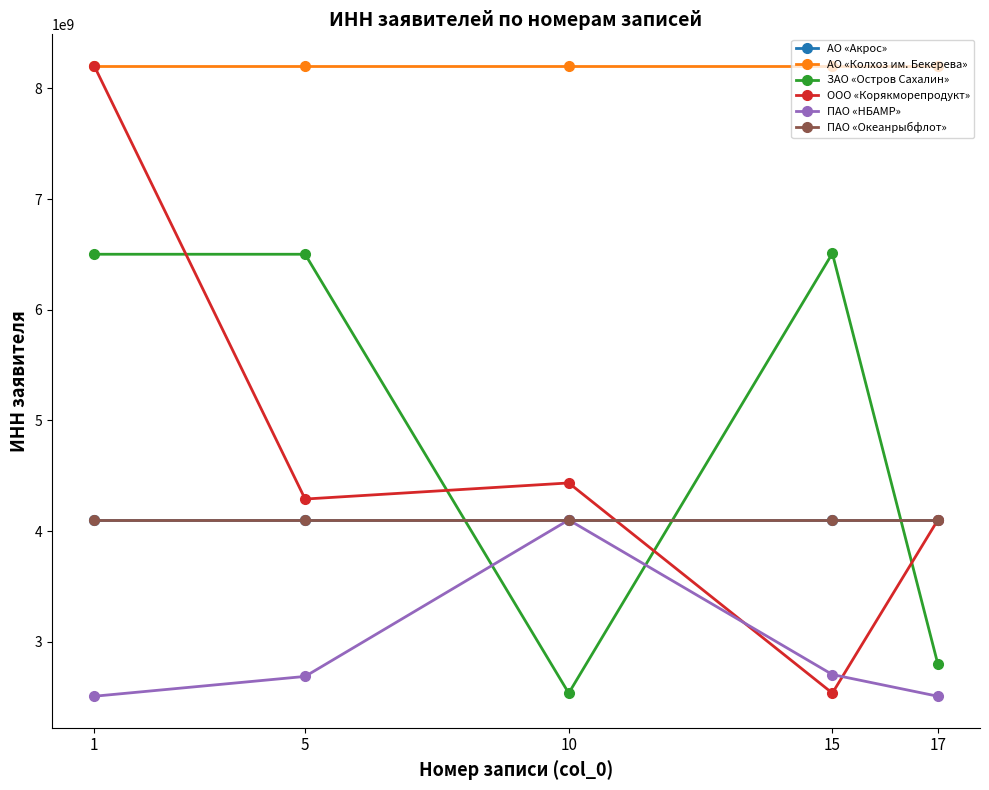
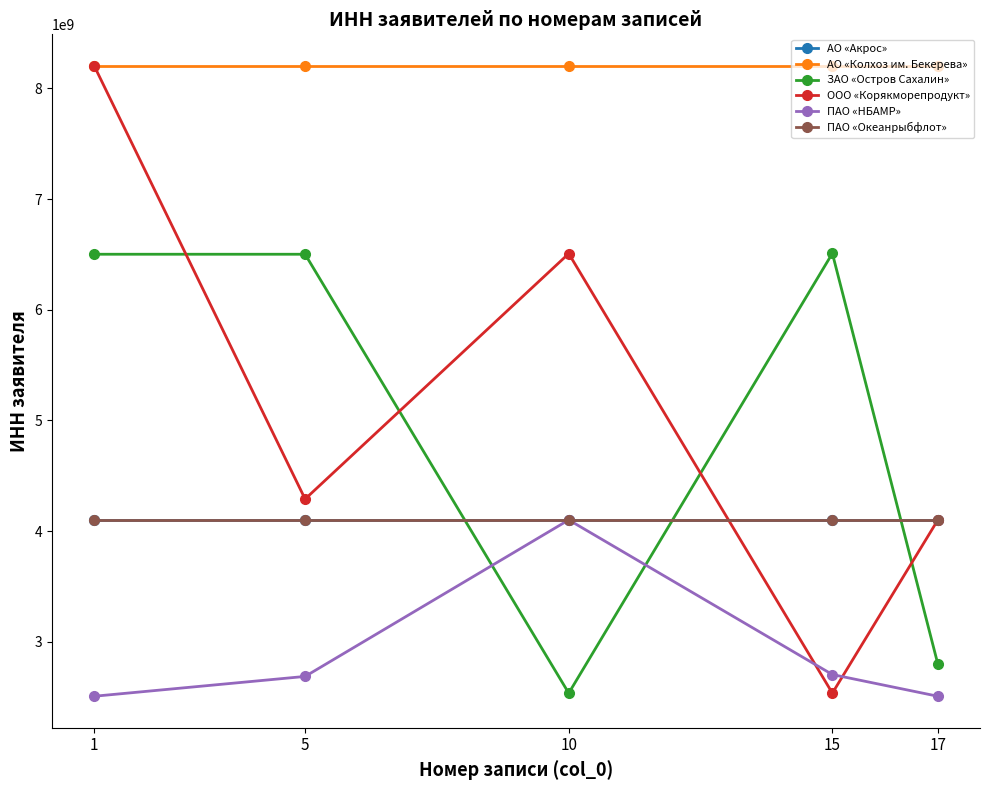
  {
    "ПАО «Океанрыбфлот»": {
      "1": 4100000000,
      "5": 4100000000,
      "15": 4100000000
    },
    "АО «Колхоз им. Бекерева»": {
      "5": 8200000000,
      "10": 8200000000
    },
    "ЗАО «Остров Сахалин»": {
      "1": 6500000000,
      "5": 6500000000,
      "10": 2540000000,
      "15": 6510000000,
      "17": 2800000000
    },
    "ООО «Корякморепродукт»": {
      "5": 4290000000,
-     "10": 4430000000,
+     "10": 6510000000,
      "15": 2540000000
    },
    "ПАО «НБАМР»": {
      "1": 2510000000,
      "5": 2690000000,
      "15": 2700000000,
      "17": 2510000000
    }
  }
